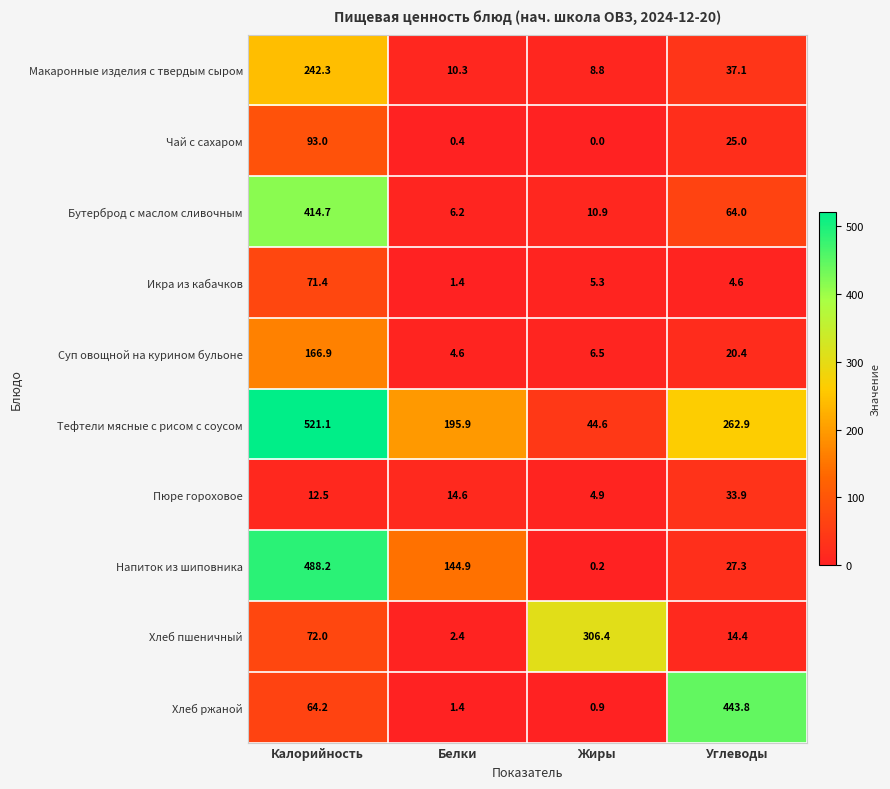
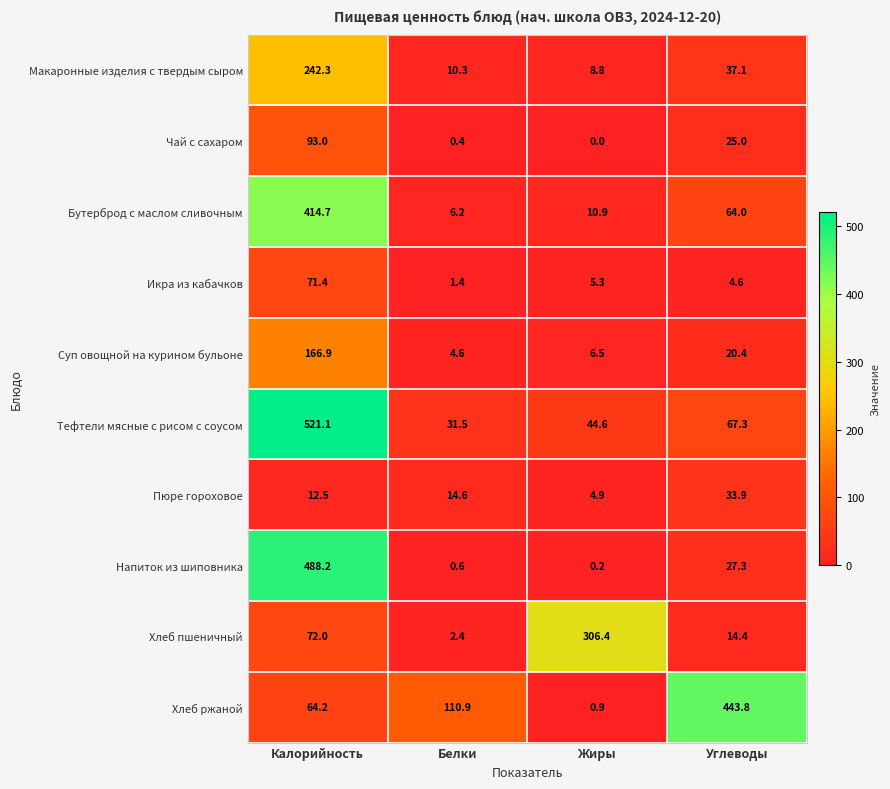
  {
    "Макаронные изделия с твердым сыром": {
      "Калорийность": 242.3,
      "Белки": 10.3,
      "Жиры": 8.8,
      "Углеводы": 37.1
    },
    "Чай с сахаром": {
      "Калорийность": 93.0,
      "Белки": 0.4,
      "Жиры": 0.0,
      "Углеводы": 25.0
    },
    "Бутерброд с маслом сливочным": {
      "Калорийность": 414.7,
      "Белки": 6.2,
      "Жиры": 10.9,
      "Углеводы": 64.0
    },
    "Икра из кабачков": {
      "Калорийность": 71.4,
      "Белки": 1.4,
      "Жиры": 5.3,
      "Углеводы": 4.6
    },
    "Суп овощной на курином бульоне": {
      "Калорийность": 166.9,
      "Белки": 4.6,
      "Жиры": 6.5,
      "Углеводы": 20.4
    },
    "Тефтели мясные с рисом с соусом": {
      "Калорийность": 521.1,
-     "Белки": 195.9,
+     "Белки": 31.5,
      "Жиры": 44.6,
-     "Углеводы": 262.9
+     "Углеводы": 67.3
    },
    "Пюре гороховое": {
      "Калорийность": 12.5,
      "Белки": 14.6,
      "Жиры": 4.9,
      "Углеводы": 33.9
    },
    "Напиток из шиповника": {
      "Калорийность": 488.2,
-     "Белки": 144.9,
+     "Белки": 0.6,
      "Жиры": 0.2,
      "Углеводы": 27.3
    },
    "Хлеб пшеничный": {
      "Калорийность": 72.0,
      "Белки": 2.4,
      "Жиры": 306.4,
      "Углеводы": 14.4
    },
    "Хлеб ржаной": {
      "Калорийность": 64.2,
-     "Белки": 1.4,
+     "Белки": 110.9,
      "Жиры": 0.9,
      "Углеводы": 443.8
    }
  }
